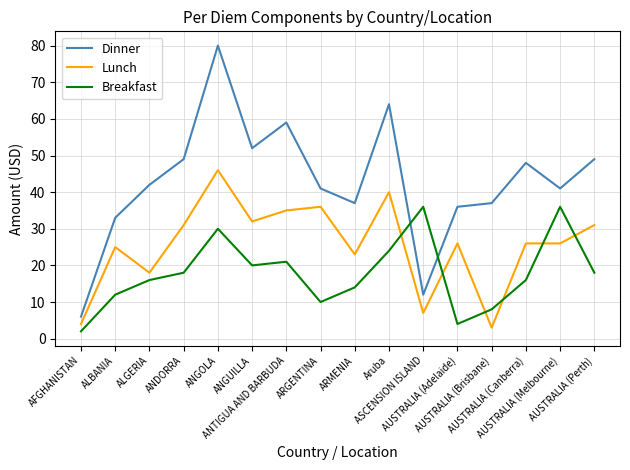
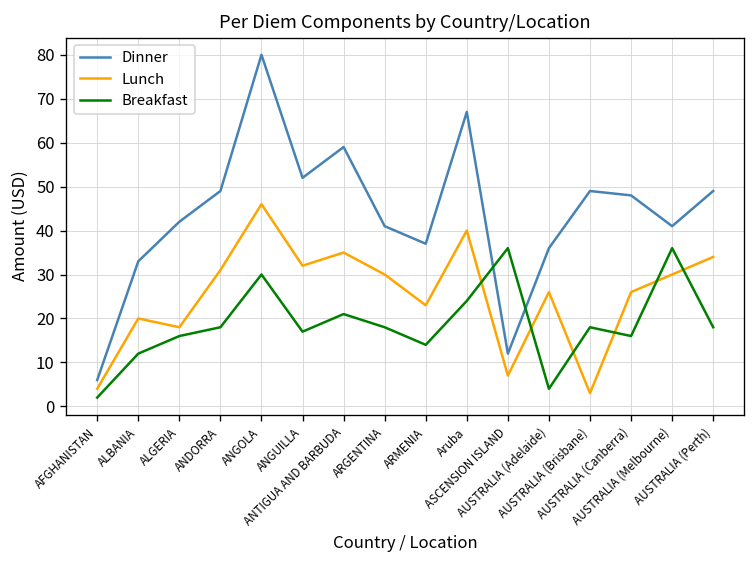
  {
    "Dinner": {
      "AFGHANISTAN": 6,
      "ALBANIA": 33,
      "ALGERIA": 42,
      "ANDORRA": 49,
      "ANGOLA": 80,
      "ANGUILLA": 52,
      "ANTIGUA AND BARBUDA": 59,
      "ARGENTINA": 41,
      "ARMENIA": 37,
-     "Aruba": 64,
+     "Aruba": 67,
      "ASCENSION ISLAND": 12,
      "AUSTRALIA (Adelaide)": 36,
-     "AUSTRALIA (Brisbane)": 37,
+     "AUSTRALIA (Brisbane)": 49,
      "AUSTRALIA (Canberra)": 48,
      "AUSTRALIA (Melbourne)": 41,
      "AUSTRALIA (Perth)": 49
    },
    "Lunch": {
      "AFGHANISTAN": 4,
-     "ALBANIA": 25,
+     "ALBANIA": 20,
      "ALGERIA": 18,
      "ANDORRA": 31,
      "ANGOLA": 46,
      "ANGUILLA": 32,
      "ANTIGUA AND BARBUDA": 35,
-     "ARGENTINA": 36,
+     "ARGENTINA": 30,
      "ARMENIA": 23,
      "Aruba": 40,
      "ASCENSION ISLAND": 7,
      "AUSTRALIA (Adelaide)": 26,
      "AUSTRALIA (Brisbane)": 3,
      "AUSTRALIA (Canberra)": 26,
-     "AUSTRALIA (Melbourne)": 26,
-     "AUSTRALIA (Perth)": 31
+     "AUSTRALIA (Melbourne)": 30,
+     "AUSTRALIA (Perth)": 34
    },
    "Breakfast": {
      "AFGHANISTAN": 2,
      "ALBANIA": 12,
      "ALGERIA": 16,
      "ANDORRA": 18,
      "ANGOLA": 30,
-     "ANGUILLA": 20,
+     "ANGUILLA": 17,
      "ANTIGUA AND BARBUDA": 21,
-     "ARGENTINA": 10,
+     "ARGENTINA": 18,
      "ARMENIA": 14,
      "Aruba": 24,
      "ASCENSION ISLAND": 36,
      "AUSTRALIA (Adelaide)": 4,
-     "AUSTRALIA (Brisbane)": 8,
+     "AUSTRALIA (Brisbane)": 18,
      "AUSTRALIA (Canberra)": 16,
      "AUSTRALIA (Melbourne)": 36,
      "AUSTRALIA (Perth)": 18
    }
  }
